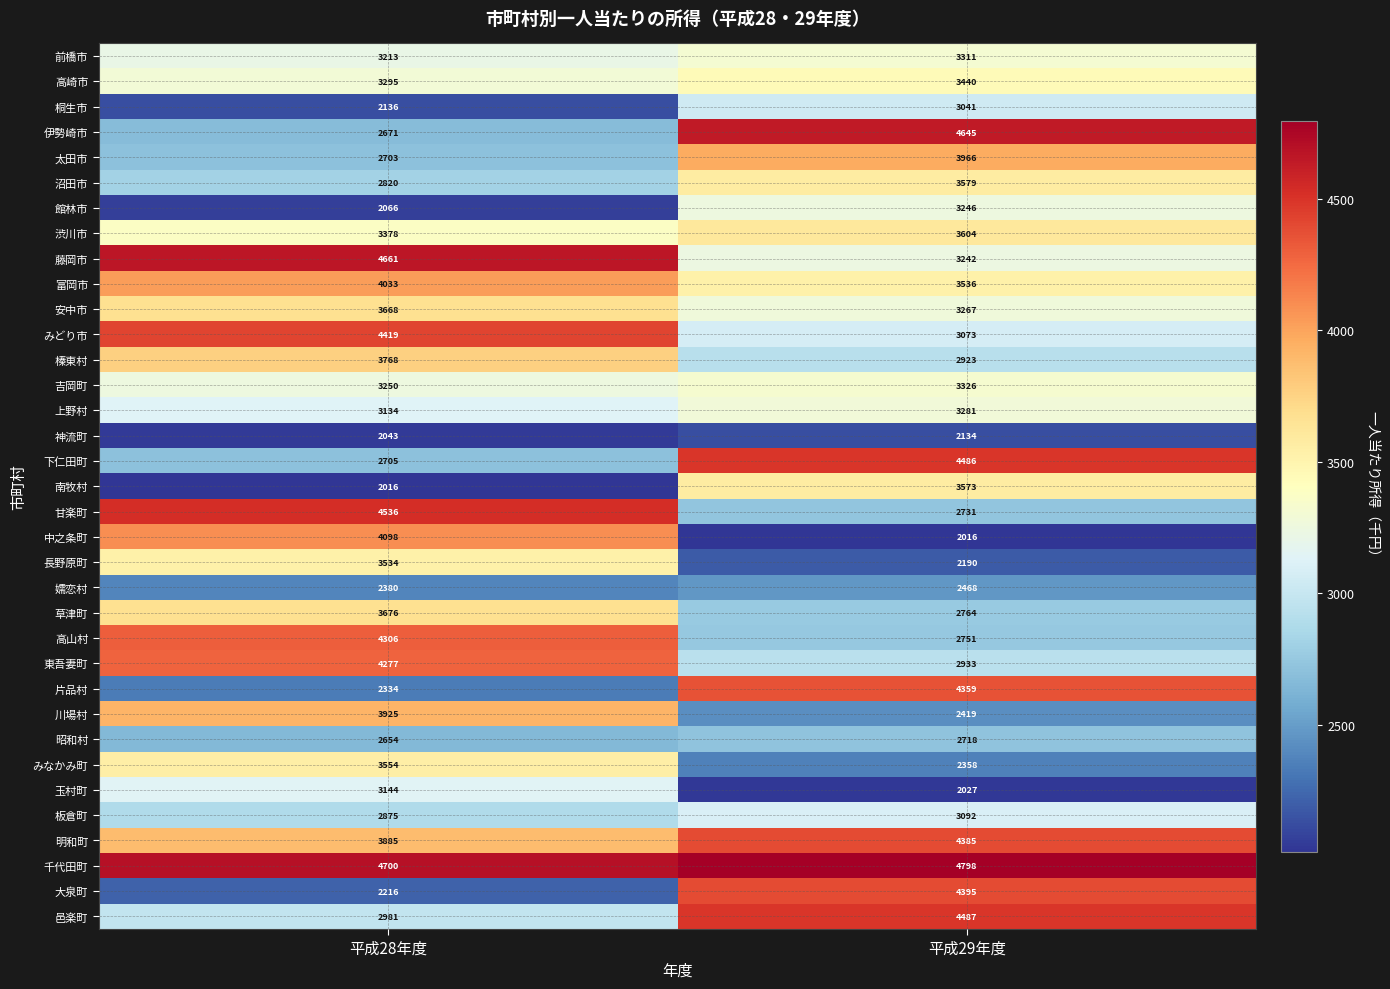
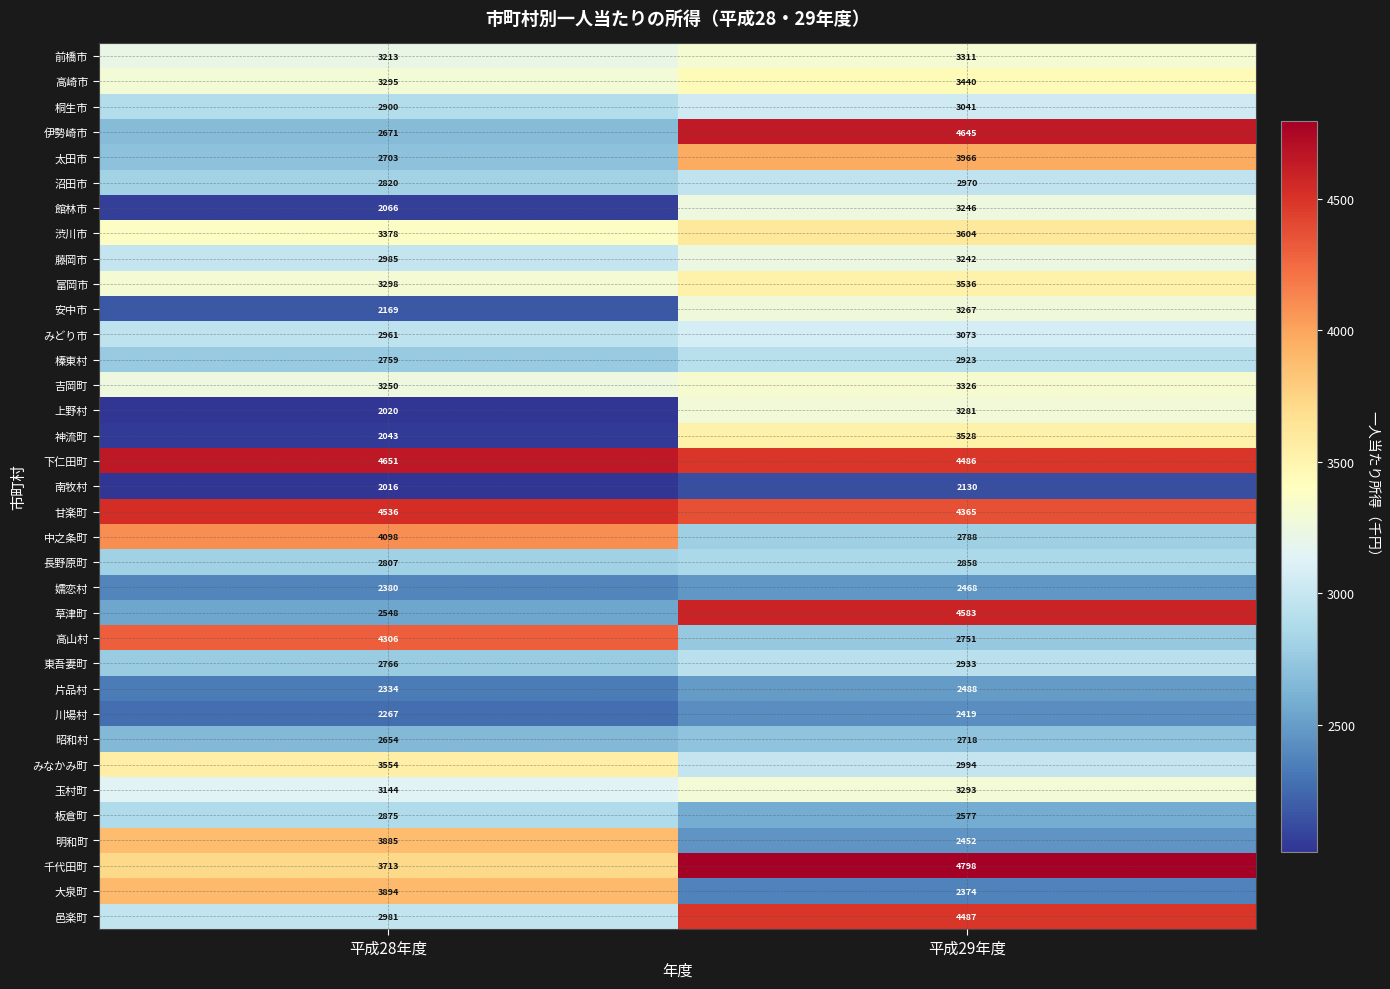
  {
    "前橋市": {
      "平成28年度": 3213,
      "平成29年度": 3311
    },
    "高崎市": {
      "平成28年度": 3295,
      "平成29年度": 3440
    },
    "桐生市": {
-     "平成28年度": 2136,
+     "平成28年度": 2900,
      "平成29年度": 3041
    },
    "伊勢崎市": {
      "平成28年度": 2671,
      "平成29年度": 4645
    },
    "太田市": {
      "平成28年度": 2703,
      "平成29年度": 3966
    },
    "沼田市": {
      "平成28年度": 2820,
-     "平成29年度": 3579
+     "平成29年度": 2970
    },
    "館林市": {
      "平成28年度": 2066,
      "平成29年度": 3246
    },
    "渋川市": {
      "平成28年度": 3378,
      "平成29年度": 3604
    },
    "藤岡市": {
-     "平成28年度": 4661,
+     "平成28年度": 2985,
      "平成29年度": 3242
    },
    "富岡市": {
-     "平成28年度": 4033,
+     "平成28年度": 3298,
      "平成29年度": 3536
    },
    "安中市": {
-     "平成28年度": 3668,
+     "平成28年度": 2169,
      "平成29年度": 3267
    },
    "みどり市": {
-     "平成28年度": 4419,
+     "平成28年度": 2961,
      "平成29年度": 3073
    },
    "榛東村": {
-     "平成28年度": 3768,
+     "平成28年度": 2759,
      "平成29年度": 2923
    },
    "吉岡町": {
      "平成28年度": 3250,
      "平成29年度": 3326
    },
    "上野村": {
-     "平成28年度": 3134,
+     "平成28年度": 2020,
      "平成29年度": 3281
    },
    "神流町": {
      "平成28年度": 2043,
-     "平成29年度": 2134
+     "平成29年度": 3528
    },
    "下仁田町": {
-     "平成28年度": 2705,
+     "平成28年度": 4651,
      "平成29年度": 4486
    },
    "南牧村": {
      "平成28年度": 2016,
-     "平成29年度": 3573
+     "平成29年度": 2130
    },
    "甘楽町": {
      "平成28年度": 4536,
-     "平成29年度": 2731
+     "平成29年度": 4365
    },
    "中之条町": {
      "平成28年度": 4098,
-     "平成29年度": 2016
+     "平成29年度": 2788
    },
    "長野原町": {
-     "平成28年度": 3534,
-     "平成29年度": 2190
+     "平成28年度": 2807,
+     "平成29年度": 2858
    },
    "嬬恋村": {
      "平成28年度": 2380,
      "平成29年度": 2468
    },
    "草津町": {
-     "平成28年度": 3676,
-     "平成29年度": 2764
+     "平成28年度": 2548,
+     "平成29年度": 4583
    },
    "高山村": {
      "平成28年度": 4306,
      "平成29年度": 2751
    },
    "東吾妻町": {
-     "平成28年度": 4277,
+     "平成28年度": 2766,
      "平成29年度": 2933
    },
    "片品村": {
      "平成28年度": 2334,
-     "平成29年度": 4359
+     "平成29年度": 2488
    },
    "川場村": {
-     "平成28年度": 3925,
+     "平成28年度": 2267,
      "平成29年度": 2419
    },
    "昭和村": {
      "平成28年度": 2654,
      "平成29年度": 2718
    },
    "みなかみ町": {
      "平成28年度": 3554,
-     "平成29年度": 2358
+     "平成29年度": 2994
    },
    "玉村町": {
      "平成28年度": 3144,
-     "平成29年度": 2027
+     "平成29年度": 3293
    },
    "板倉町": {
      "平成28年度": 2875,
-     "平成29年度": 3092
+     "平成29年度": 2577
    },
    "明和町": {
      "平成28年度": 3885,
-     "平成29年度": 4385
+     "平成29年度": 2452
    },
    "千代田町": {
-     "平成28年度": 4700,
+     "平成28年度": 3713,
      "平成29年度": 4798
    },
    "大泉町": {
-     "平成28年度": 2216,
-     "平成29年度": 4395
+     "平成28年度": 3894,
+     "平成29年度": 2374
    },
    "邑楽町": {
      "平成28年度": 2981,
      "平成29年度": 4487
    }
  }
